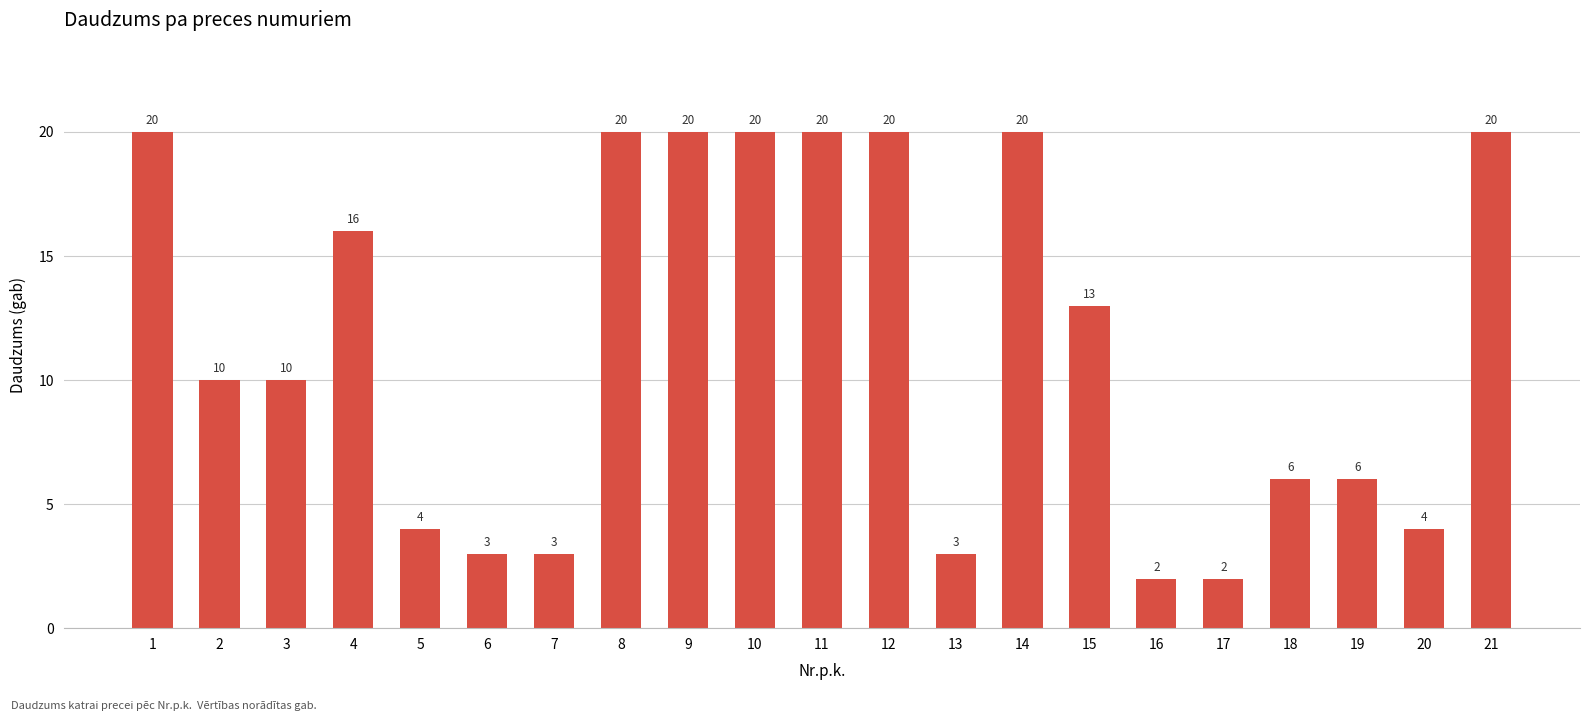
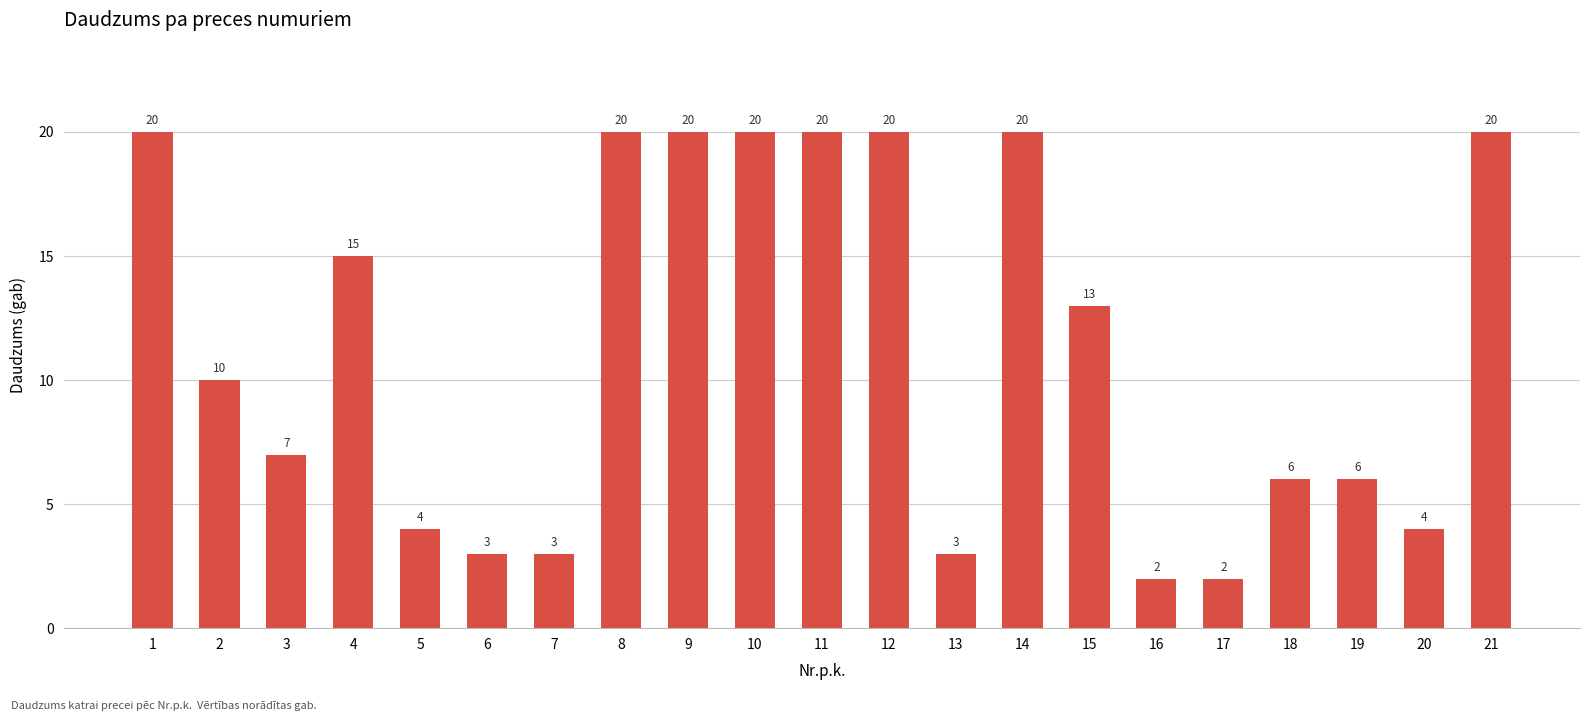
  {
    "1": 20,
    "2": 10,
-   "3": 10,
-   "4": 16,
+   "3": 7,
+   "4": 15,
    "5": 4,
    "6": 3,
    "7": 3,
    "8": 20,
    "9": 20,
    "10": 20,
    "11": 20,
    "12": 20,
    "13": 3,
    "14": 20,
    "15": 13,
    "16": 2,
    "17": 2,
    "18": 6,
    "19": 6,
    "20": 4,
    "21": 20
  }
